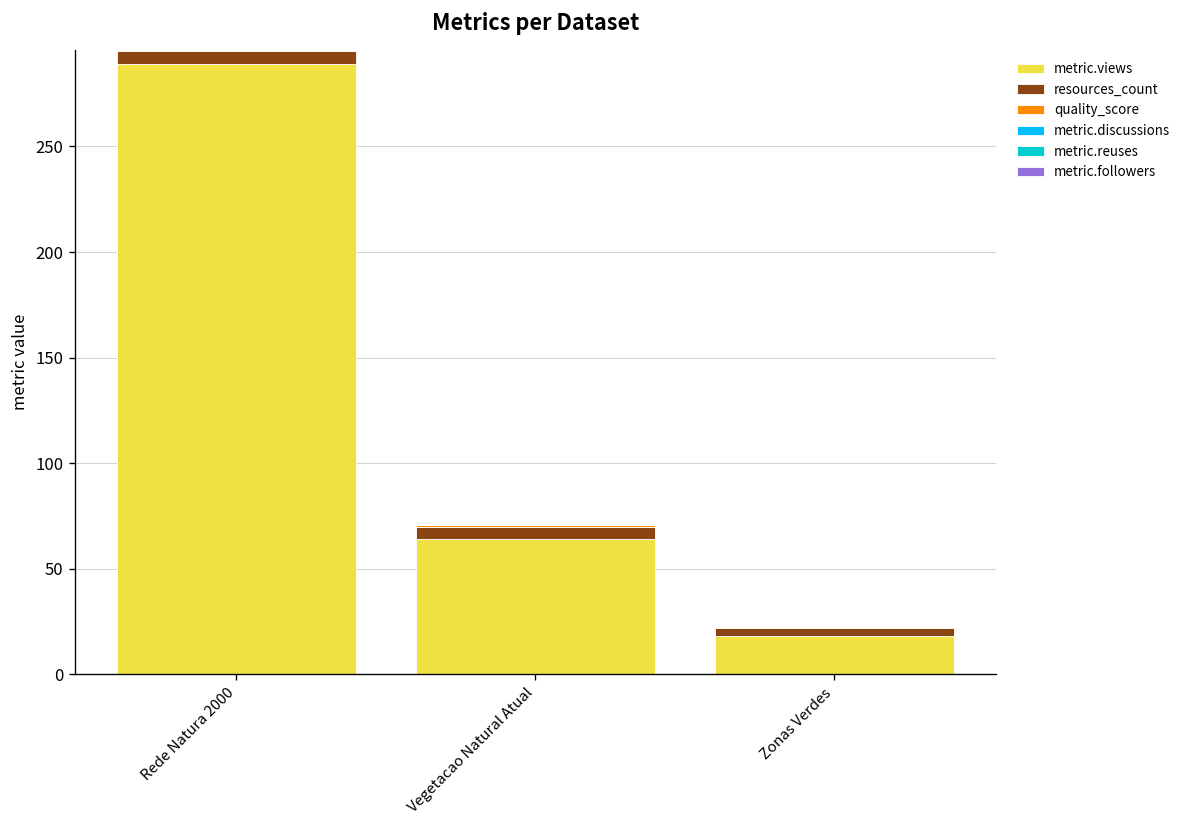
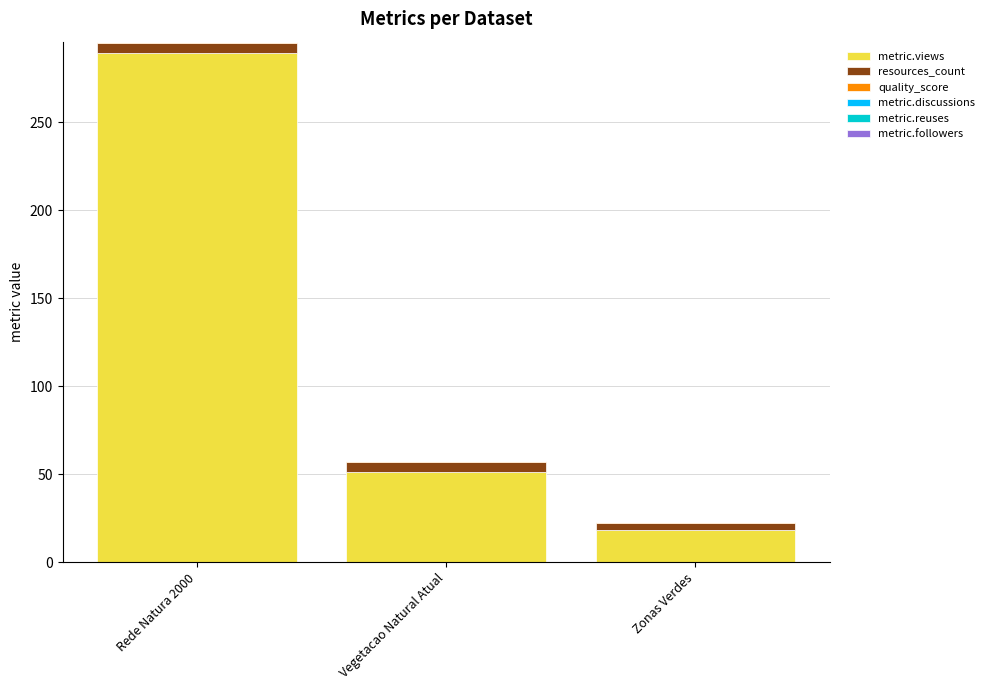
  {
    "metric.views": {
      "Rede Natura 2000": 289,
-     "Vegetacao Natural Atual": 64,
+     "Vegetacao Natural Atual": 51,
      "Zonas Verdes": 18
    },
    "resources_count": {
      "Rede Natura 2000": 6,
      "Vegetacao Natural Atual": 6,
      "Zonas Verdes": 4
    },
    "metric.followers": {
      "Rede Natura 2000": 0,
      "Vegetacao Natural Atual": 0,
      "Zonas Verdes": 0
    }
  }
